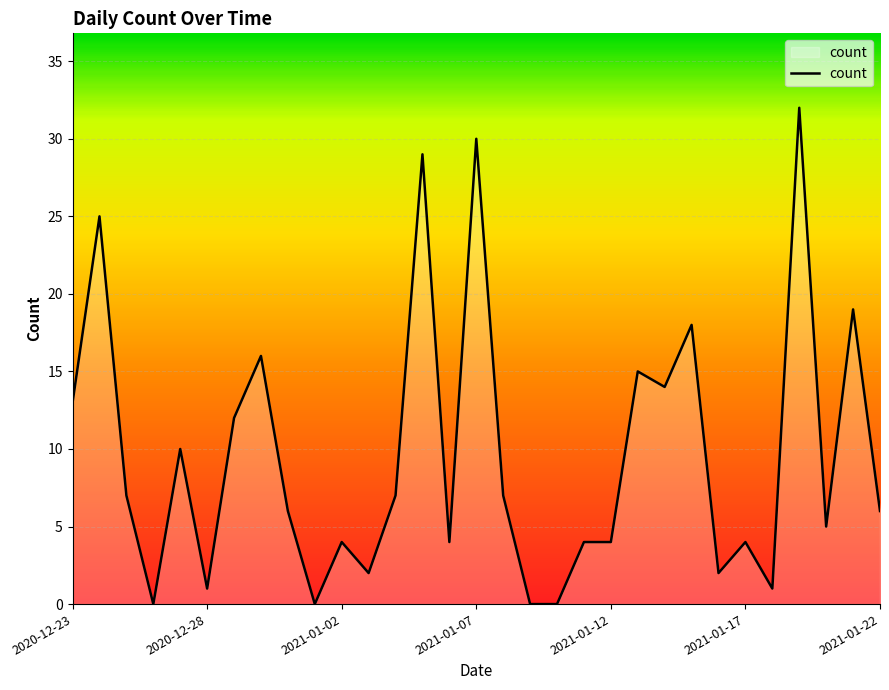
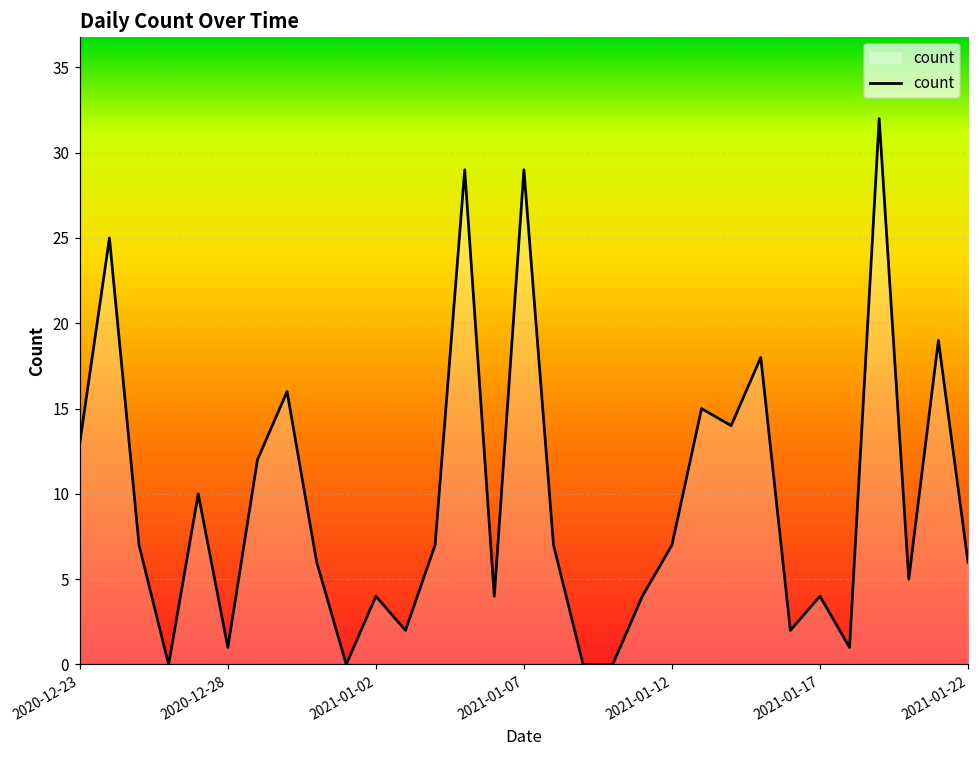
  {
    "2020-12-23": 13,
    "2020-12-28": 1,
    "2021-01-02": 4,
-   "2021-01-07": 30,
-   "2021-01-12": 4,
+   "2021-01-07": 29,
+   "2021-01-12": 7,
    "2021-01-17": 4,
    "2021-01-22": 6
  }
